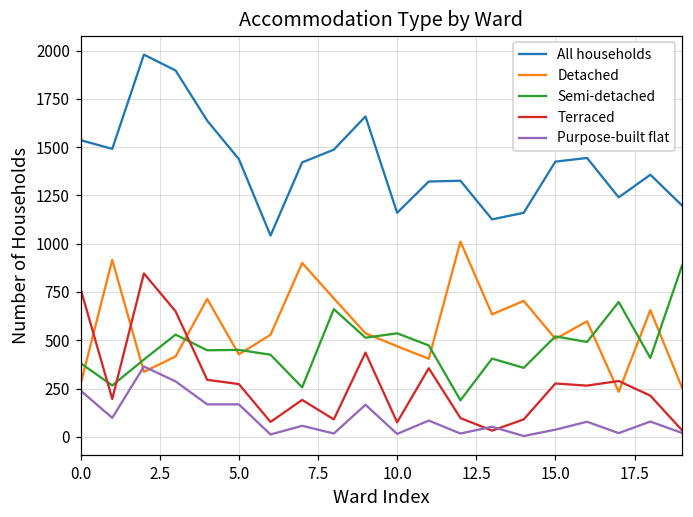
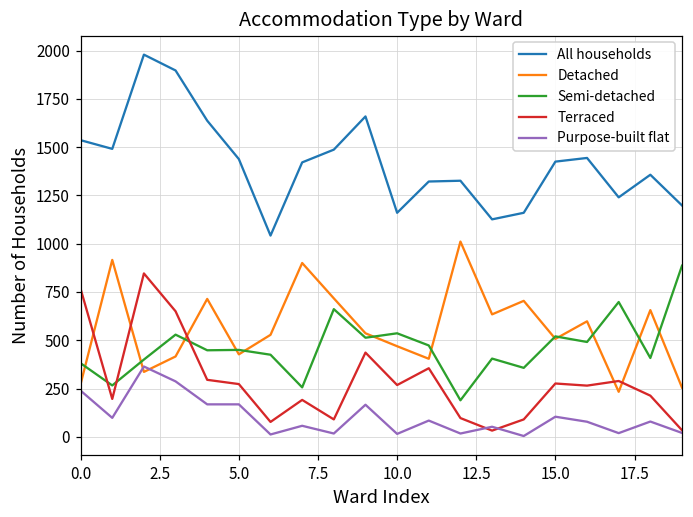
  {
    "All households": {
      "0.0": 1540,
      "5.0": 1440,
      "10.0": 1160,
      "15.0": 1430
    },
    "Detached": {
      "0.0": 270,
      "5.0": 430,
      "10.0": 470
    },
    "Semi-detached": {
      "0.0": 380,
      "5.0": 450,
      "10.0": 540
    },
    "Terraced": {
      "0.0": 770,
      "5.0": 270,
-     "10.0": 80,
+     "10.0": 270,
      "15.0": 280
    },
    "Purpose-built flat": {
      "0.0": 240,
      "5.0": 170,
      "10.0": 20,
-     "15.0": 40
+     "15.0": 100
    }
  }
